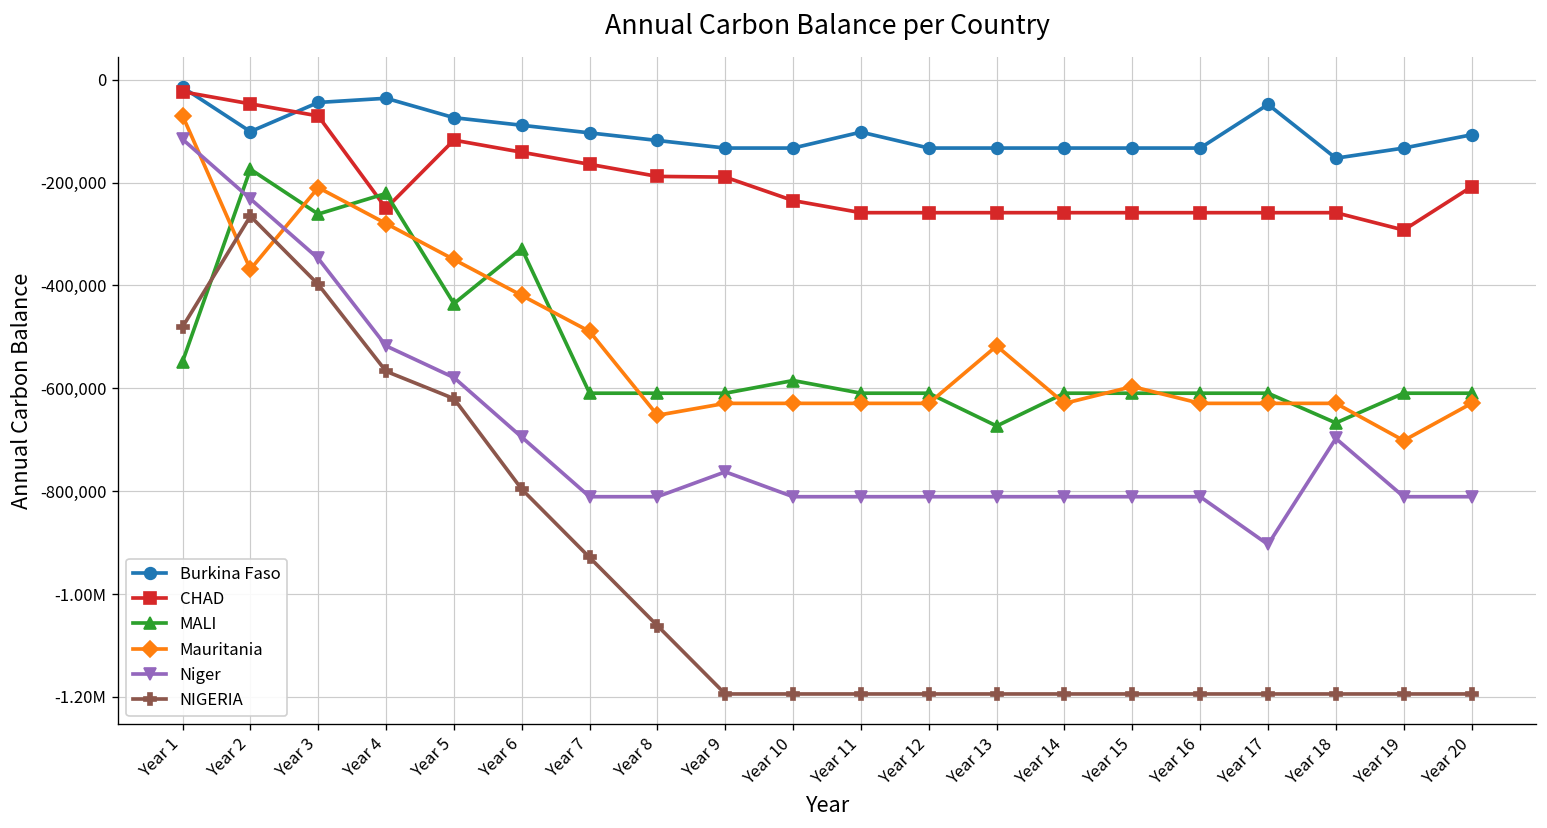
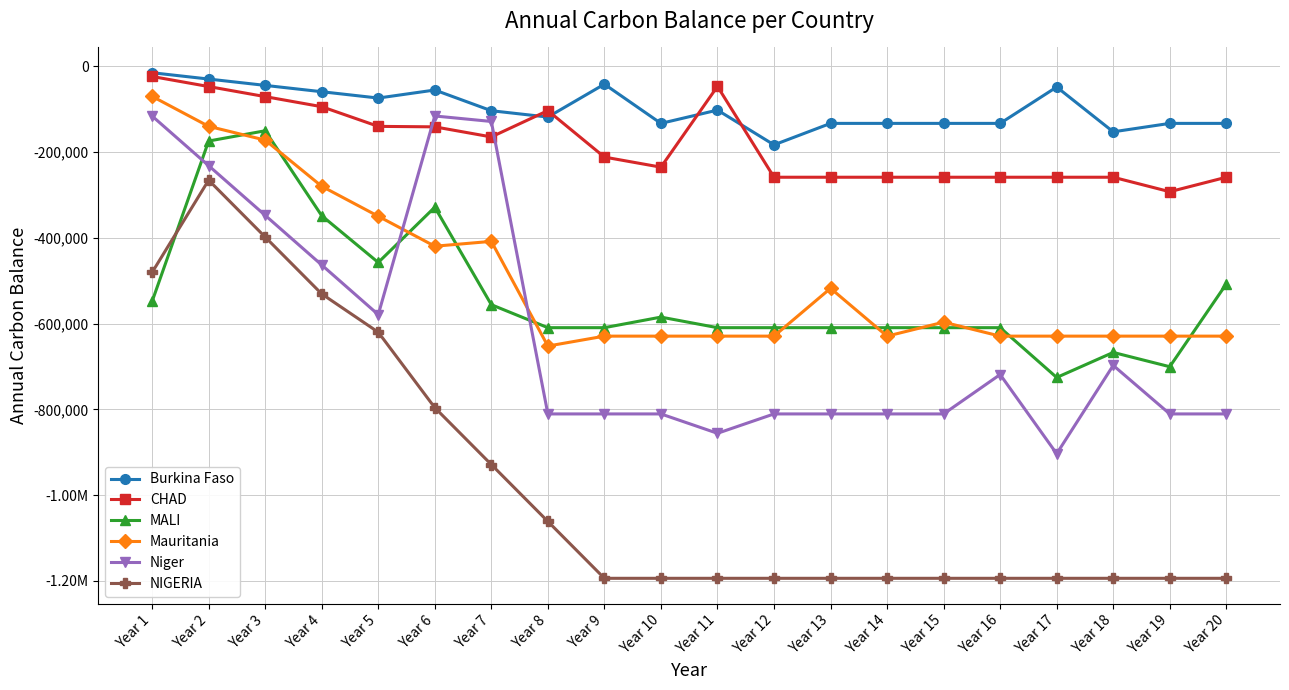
  {
    "Burkina Faso": {
      "Year 1": "-10,000",
-     "Year 2": "-100,000",
+     "Year 2": "-30,000",
      "Year 3": "-40,000",
-     "Year 4": "-40,000",
+     "Year 4": "-60,000",
      "Year 5": "-70,000",
-     "Year 6": "-90,000",
+     "Year 6": "-60,000",
      "Year 7": "-100,000",
      "Year 8": "-120,000",
-     "Year 9": "-130,000",
+     "Year 9": "-40,000",
      "Year 10": "-130,000",
      "Year 11": "-100,000",
-     "Year 12": "-130,000",
+     "Year 12": "-180,000",
      "Year 13": "-130,000",
      "Year 14": "-130,000",
      "Year 15": "-130,000",
      "Year 16": "-130,000",
      "Year 17": "-50,000",
      "Year 18": "-150,000",
      "Year 19": "-130,000",
-     "Year 20": "-110,000"
+     "Year 20": "-130,000"
    },
    "CHAD": {
      "Year 1": "-20,000",
      "Year 2": "-50,000",
      "Year 3": "-70,000",
-     "Year 4": "-250,000",
-     "Year 5": "-120,000",
+     "Year 4": "-90,000",
+     "Year 5": "-140,000",
      "Year 6": "-140,000",
      "Year 7": "-160,000",
-     "Year 8": "-190,000",
-     "Year 9": "-190,000",
+     "Year 8": "-100,000",
+     "Year 9": "-210,000",
      "Year 10": "-240,000",
-     "Year 11": "-260,000",
+     "Year 11": "-50,000",
      "Year 12": "-260,000",
      "Year 13": "-260,000",
      "Year 14": "-260,000",
      "Year 15": "-260,000",
      "Year 16": "-260,000",
      "Year 17": "-260,000",
      "Year 18": "-260,000",
      "Year 19": "-290,000",
-     "Year 20": "-210,000"
+     "Year 20": "-260,000"
    },
    "MALI": {
      "Year 1": "-550,000",
      "Year 2": "-170,000",
-     "Year 3": "-260,000",
-     "Year 4": "-220,000",
-     "Year 5": "-440,000",
+     "Year 3": "-150,000",
+     "Year 4": "-350,000",
+     "Year 5": "-460,000",
      "Year 6": "-330,000",
-     "Year 7": "-610,000",
+     "Year 7": "-560,000",
      "Year 8": "-610,000",
      "Year 9": "-610,000",
      "Year 10": "-580,000",
      "Year 11": "-610,000",
      "Year 12": "-610,000",
-     "Year 13": "-670,000",
+     "Year 13": "-610,000",
      "Year 14": "-610,000",
      "Year 15": "-610,000",
      "Year 16": "-610,000",
-     "Year 17": "-610,000",
+     "Year 17": "-730,000",
      "Year 18": "-670,000",
-     "Year 19": "-610,000",
-     "Year 20": "-610,000"
+     "Year 19": "-700,000",
+     "Year 20": "-510,000"
    },
    "Mauritania": {
      "Year 1": "-70,000",
-     "Year 2": "-370,000",
-     "Year 3": "-210,000",
+     "Year 2": "-140,000",
+     "Year 3": "-170,000",
      "Year 4": "-280,000",
      "Year 5": "-350,000",
      "Year 6": "-420,000",
-     "Year 7": "-490,000",
+     "Year 7": "-410,000",
      "Year 8": "-650,000",
      "Year 9": "-630,000",
      "Year 10": "-630,000",
      "Year 11": "-630,000",
      "Year 12": "-630,000",
      "Year 13": "-520,000",
      "Year 14": "-630,000",
      "Year 15": "-600,000",
      "Year 16": "-630,000",
      "Year 17": "-630,000",
      "Year 18": "-630,000",
-     "Year 19": "-700,000",
+     "Year 19": "-630,000",
      "Year 20": "-630,000"
    },
    "Niger": {
      "Year 1": "-120,000",
      "Year 2": "-230,000",
      "Year 3": "-350,000",
-     "Year 4": "-520,000",
+     "Year 4": "-460,000",
      "Year 5": "-580,000",
-     "Year 6": "-690,000",
-     "Year 7": "-810,000",
+     "Year 6": "-120,000",
+     "Year 7": "-130,000",
      "Year 8": "-810,000",
-     "Year 9": "-760,000",
+     "Year 9": "-810,000",
      "Year 10": "-810,000",
-     "Year 11": "-810,000",
+     "Year 11": "-860,000",
      "Year 12": "-810,000",
      "Year 13": "-810,000",
      "Year 14": "-810,000",
      "Year 15": "-810,000",
-     "Year 16": "-810,000",
+     "Year 16": "-720,000",
      "Year 17": "-900,000",
      "Year 18": "-700,000",
      "Year 19": "-810,000",
      "Year 20": "-810,000"
    },
    "NIGERIA": {
      "Year 1": "-480,000",
      "Year 2": "-270,000",
      "Year 3": "-400,000",
-     "Year 4": "-570,000",
+     "Year 4": "-530,000",
      "Year 5": "-620,000",
      "Year 6": "-800,000",
      "Year 7": "-930,000",
      "Year 8": "-1,060,000",
      "Year 9": "-1,190,000",
      "Year 10": "-1,190,000",
      "Year 11": "-1,190,000",
      "Year 12": "-1,190,000",
      "Year 13": "-1,190,000",
      "Year 14": "-1,190,000",
      "Year 15": "-1,190,000",
      "Year 16": "-1,190,000",
      "Year 17": "-1,190,000",
      "Year 18": "-1,190,000",
      "Year 19": "-1,190,000",
      "Year 20": "-1,190,000"
    }
  }
